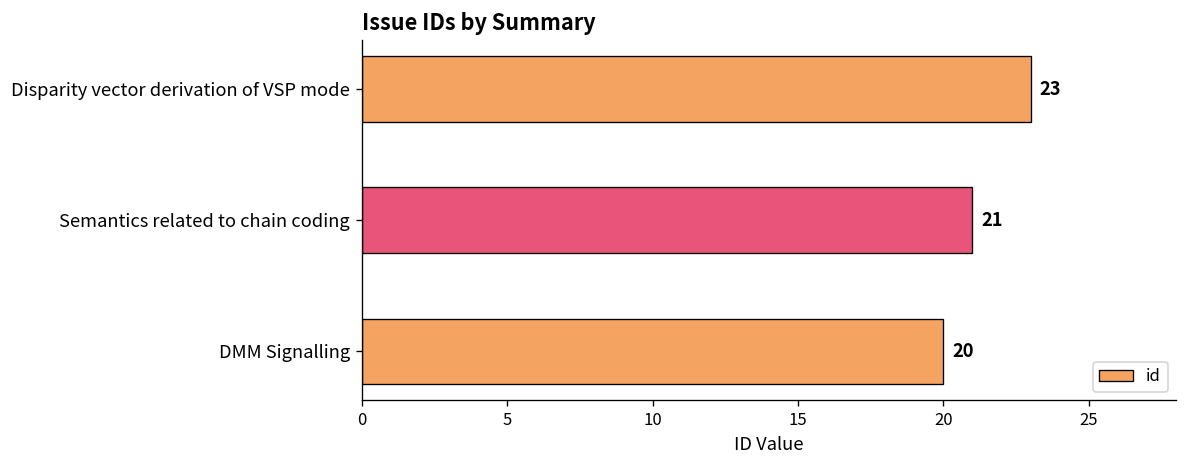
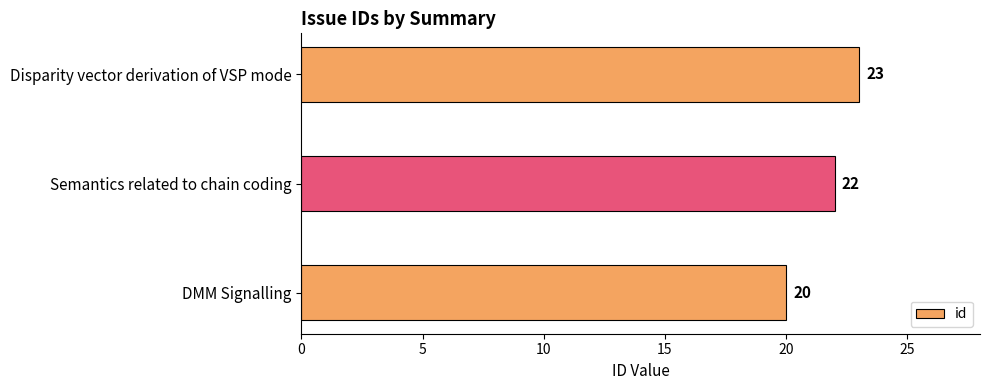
  {
    "Disparity vector derivation of VSP mode": 23,
-   "Semantics related to chain coding": 21,
+   "Semantics related to chain coding": 22,
    "DMM Signalling": 20
  }
